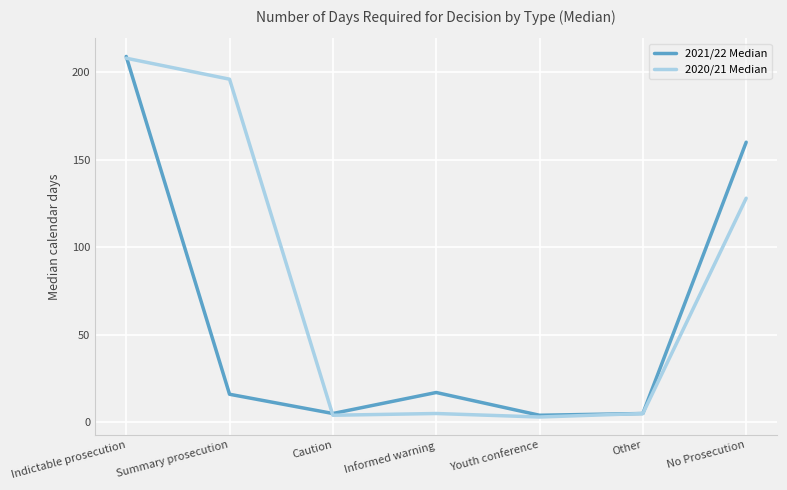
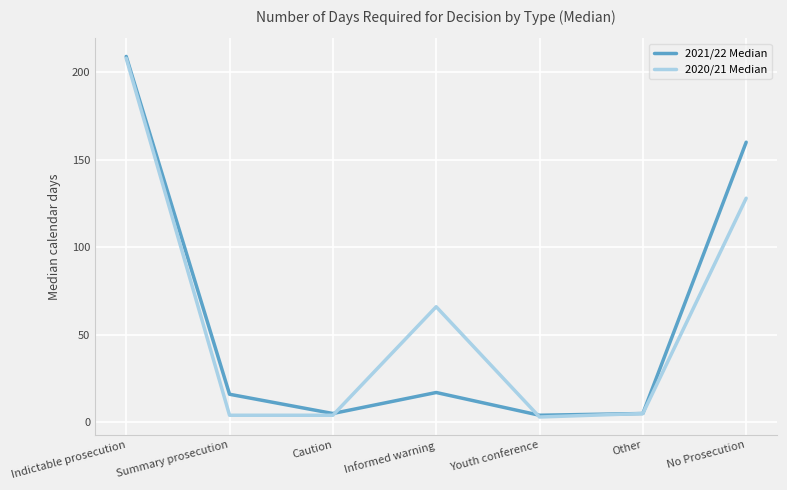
  {
    "2021/22 Median": {
      "Summary prosecution": 16,
      "Informed warning": 17,
      "No Prosecution": 160
    },
    "2020/21 Median": {
-     "Summary prosecution": 196,
-     "Informed warning": 5,
+     "Summary prosecution": 4,
+     "Informed warning": 66,
      "No Prosecution": 128
    }
  }
